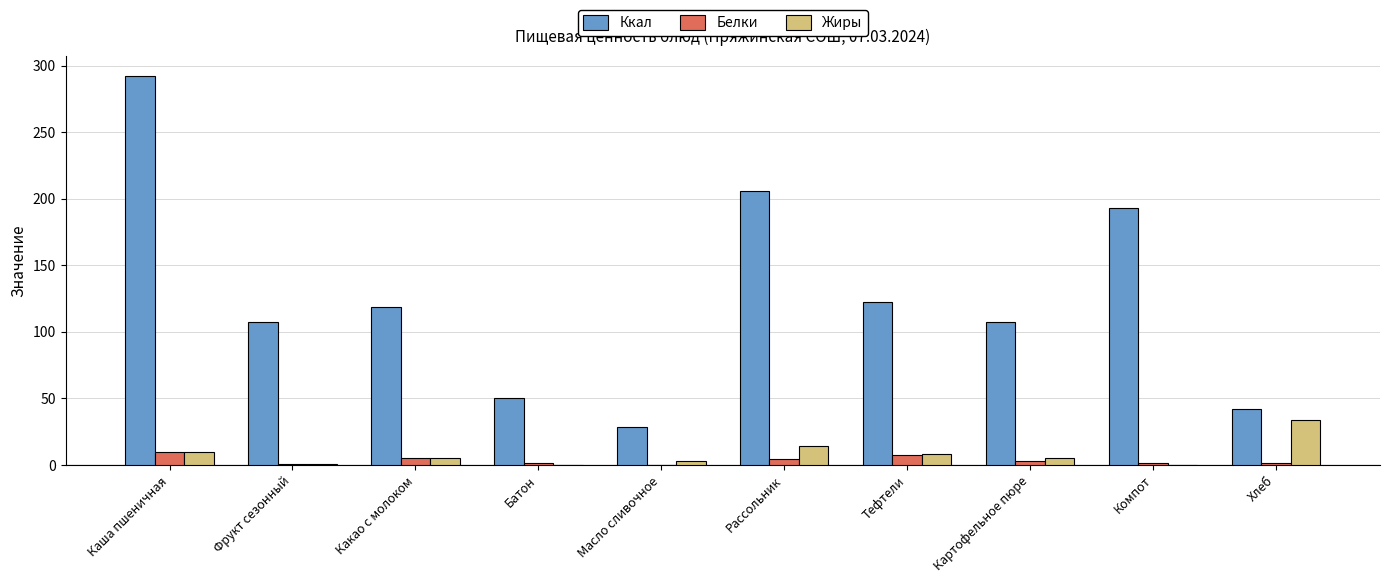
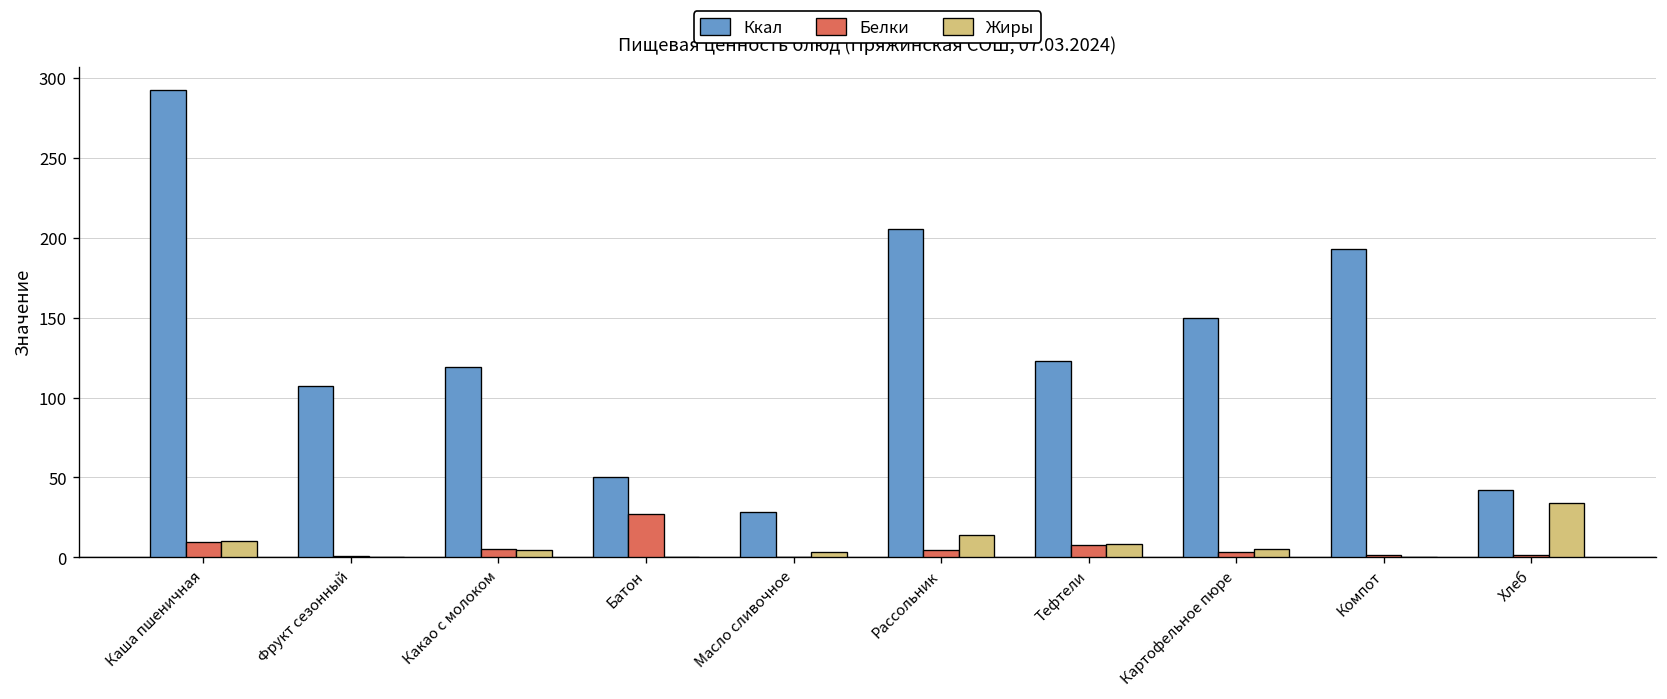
  {
    "Ккал": {
      "Каша пшеничная": 292,
      "Фрукт сезонный": 107,
      "Какао с молоком": 119,
      "Батон": 50,
      "Масло сливочное": 28,
      "Рассольник": 206,
      "Тефтели": 123,
-     "Картофельное пюре": 107,
+     "Картофельное пюре": 150,
      "Компот": 193,
      "Хлеб": 42
    },
    "Белки": {
      "Каша пшеничная": 10,
      "Какао с молоком": 5,
-     "Батон": 2,
+     "Батон": 27,
      "Рассольник": 4,
      "Тефтели": 8,
      "Картофельное пюре": 3
    },
    "Жиры": {
      "Каша пшеничная": 10,
      "Какао с молоком": 5,
      "Батон": 0,
      "Масло сливочное": 3,
      "Рассольник": 14,
      "Тефтели": 8,
      "Картофельное пюре": 5,
      "Хлеб": 34
    }
  }
